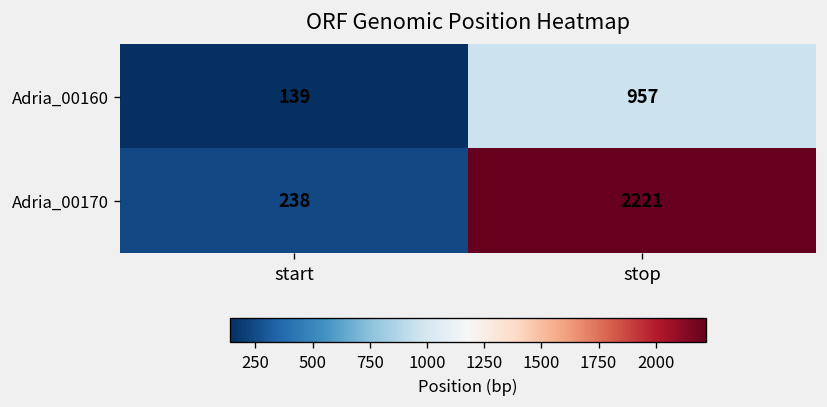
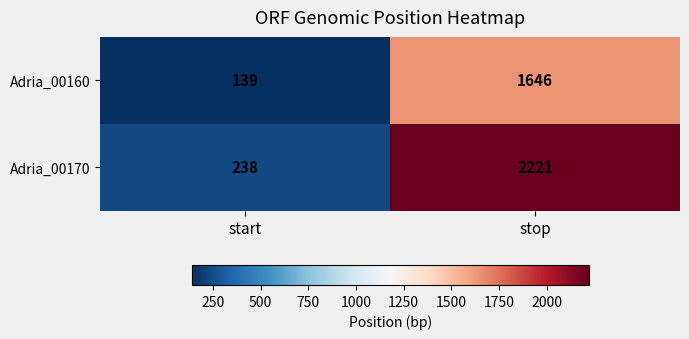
  {
    "Adria_00160": {
      "start": 139,
-     "stop": 957
+     "stop": 1646
    },
    "Adria_00170": {
      "start": 238,
      "stop": 2221
    }
  }
